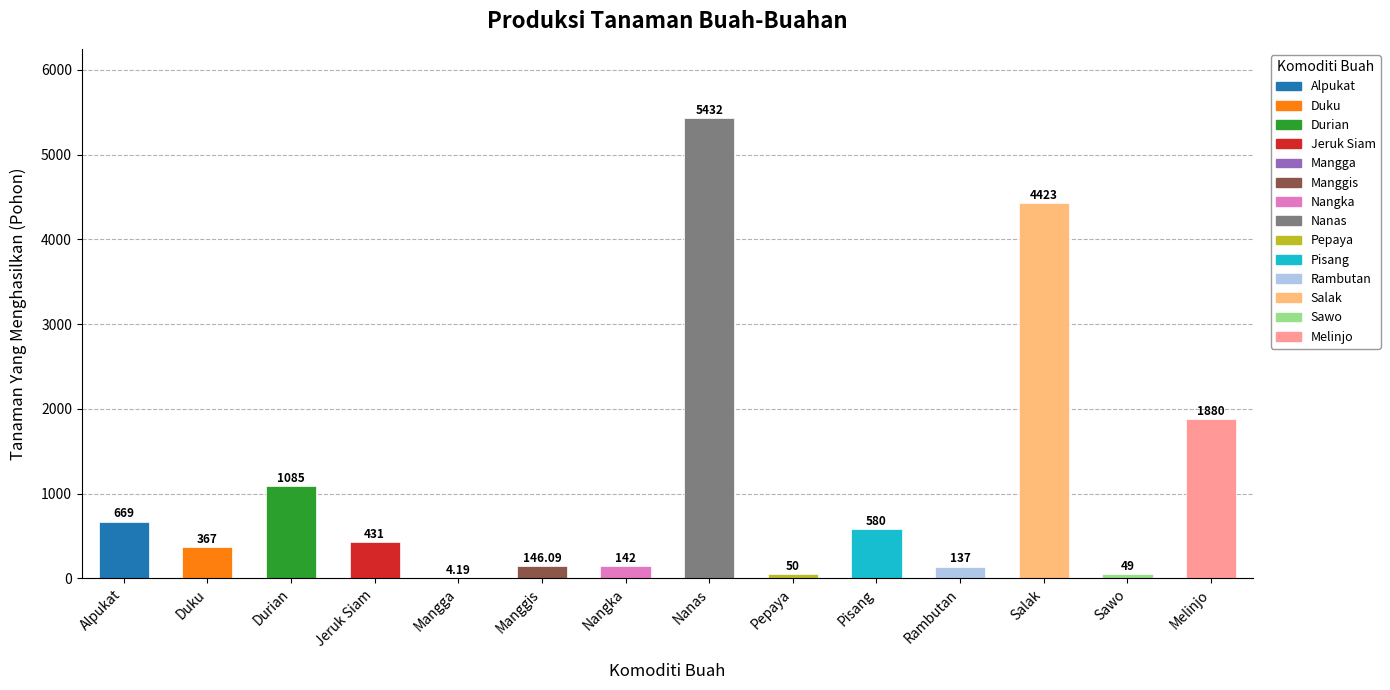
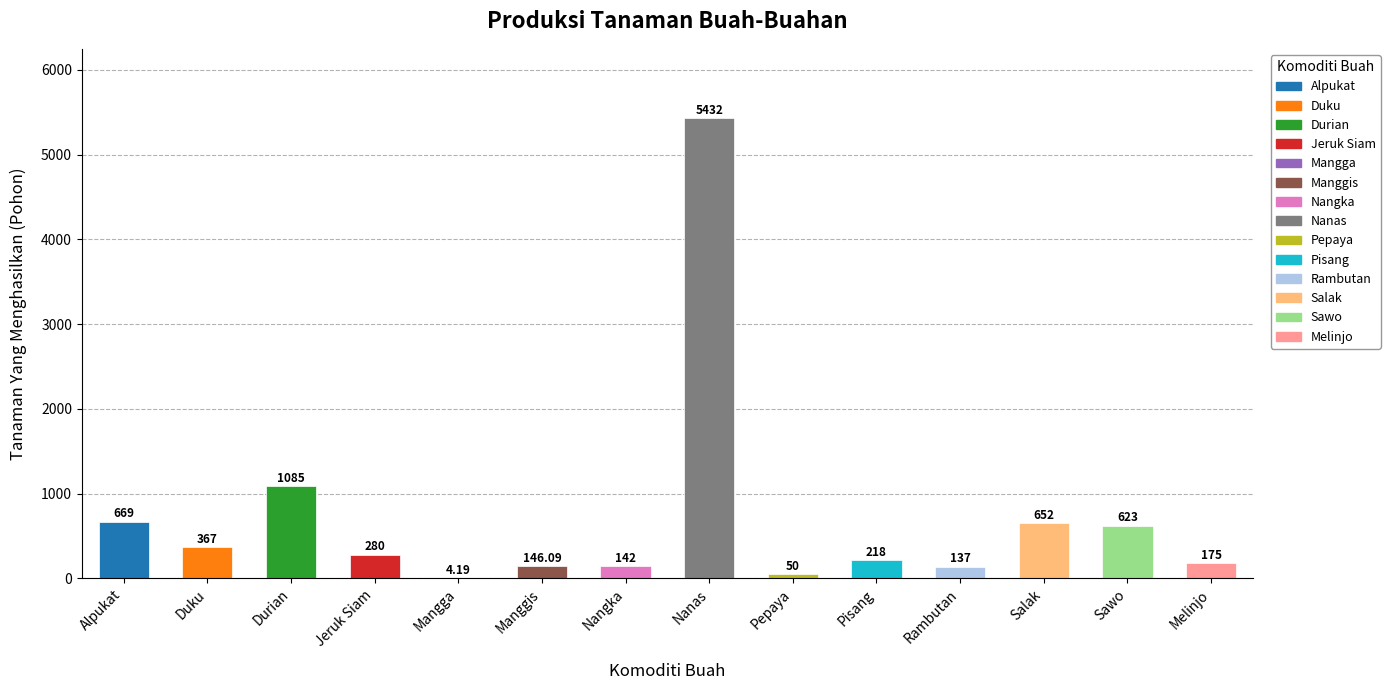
  {
    "Alpukat": 669,
    "Duku": 367,
    "Durian": 1085,
-   "Jeruk Siam": 431,
+   "Jeruk Siam": 280,
    "Mangga": 4.19,
    "Manggis": 146.09,
    "Nangka": 142,
    "Nanas": 5432,
    "Pepaya": 50,
-   "Pisang": 580,
+   "Pisang": 218,
    "Rambutan": 137,
-   "Salak": 4423,
-   "Sawo": 49,
-   "Melinjo": 1880
+   "Salak": 652,
+   "Sawo": 623,
+   "Melinjo": 175
  }
